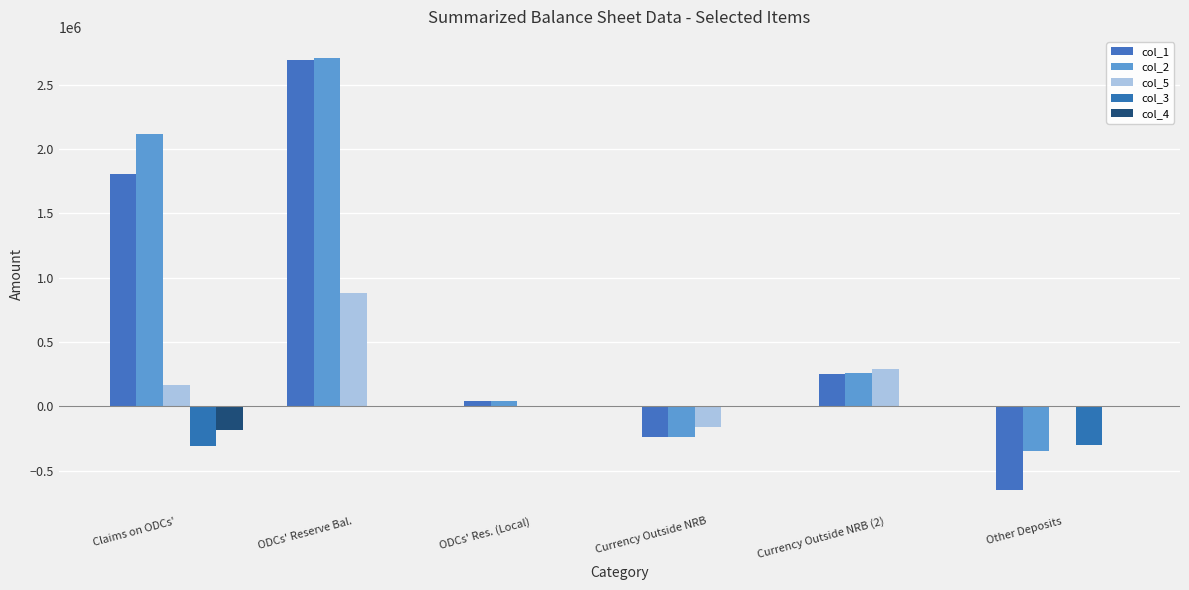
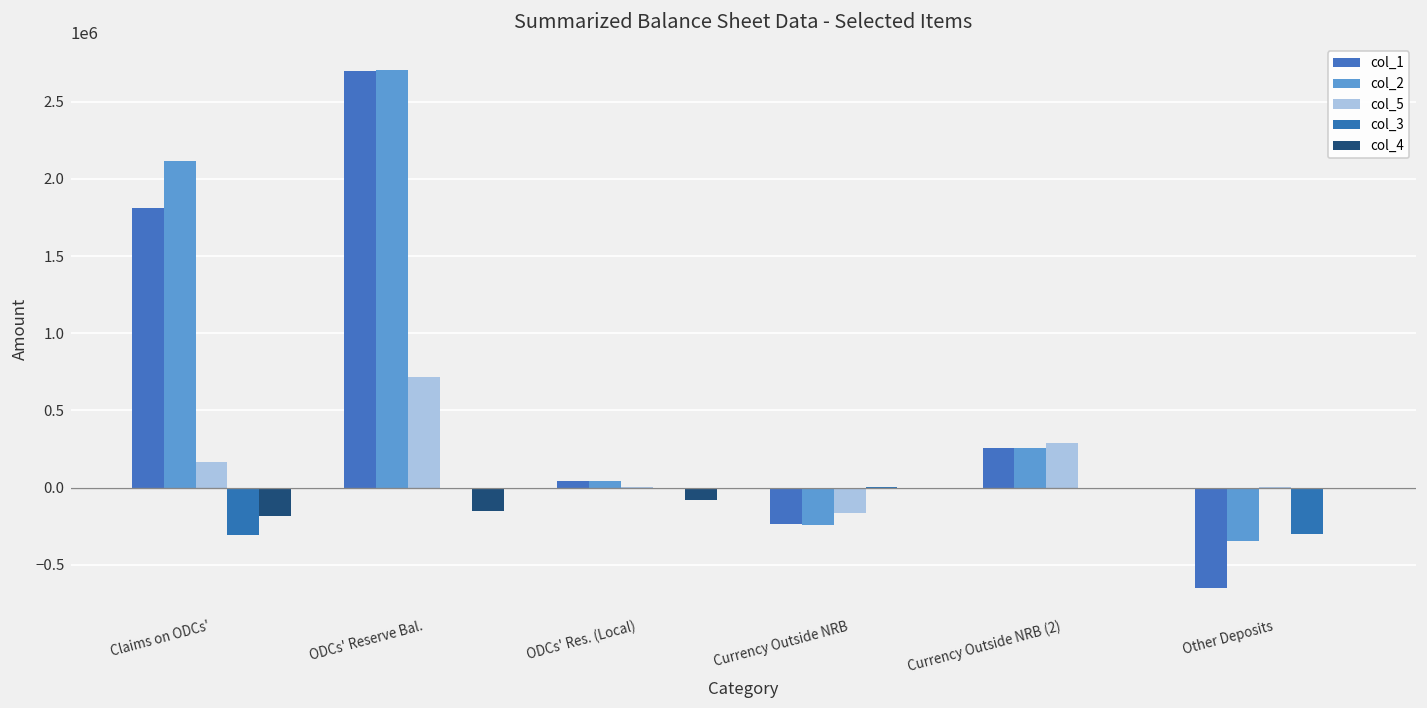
  {
    "col_5": {
      "Claims on ODCs'": 160000,
-     "ODCs' Reserve Bal.": 880000,
+     "ODCs' Reserve Bal.": 720000,
      "Currency Outside NRB": -160000,
      "Currency Outside NRB (2)": 290000
    },
    "col_4": {
      "Claims on ODCs'": -190000,
-     "ODCs' Reserve Bal.": 0,
-     "ODCs' Res. (Local)": 0,
+     "ODCs' Reserve Bal.": -160000,
+     "ODCs' Res. (Local)": -80000,
      "Other Deposits": 0
    }
  }
